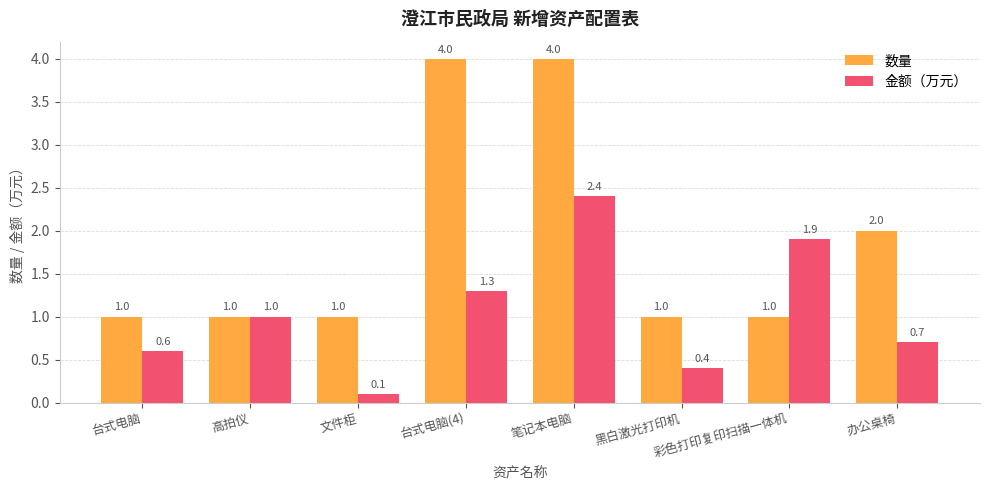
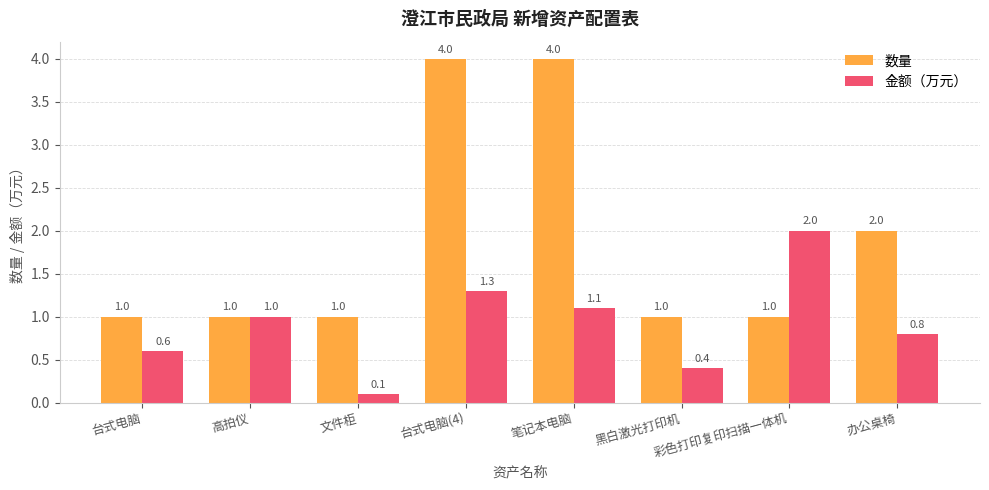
  {
    "数量": {
      "台式电脑": 1.0,
      "高拍仪": 1.0,
      "文件柜": 1.0,
      "台式电脑(4)": 4.0,
      "笔记本电脑": 4.0,
      "黑白激光打印机": 1.0,
      "彩色打印复印扫描一体机": 1.0,
      "办公桌椅": 2.0
    },
    "金额（万元）": {
      "台式电脑": 0.6,
      "高拍仪": 1.0,
      "文件柜": 0.1,
      "台式电脑(4)": 1.3,
-     "笔记本电脑": 2.4,
+     "笔记本电脑": 1.1,
      "黑白激光打印机": 0.4,
-     "彩色打印复印扫描一体机": 1.9,
-     "办公桌椅": 0.7
+     "彩色打印复印扫描一体机": 2.0,
+     "办公桌椅": 0.8
    }
  }
